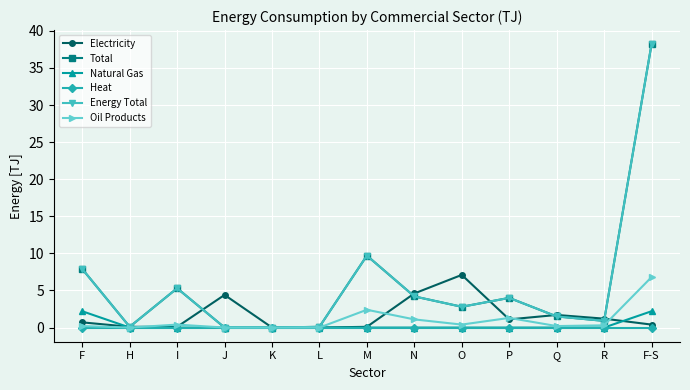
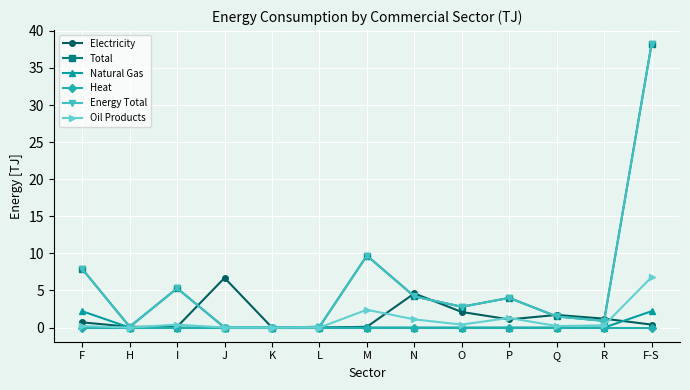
  {
    "Electricity": {
      "F": 1,
-     "J": 4,
+     "J": 7,
      "N": 5,
-     "O": 7,
+     "O": 2,
      "F-S": 0
    }
  }
